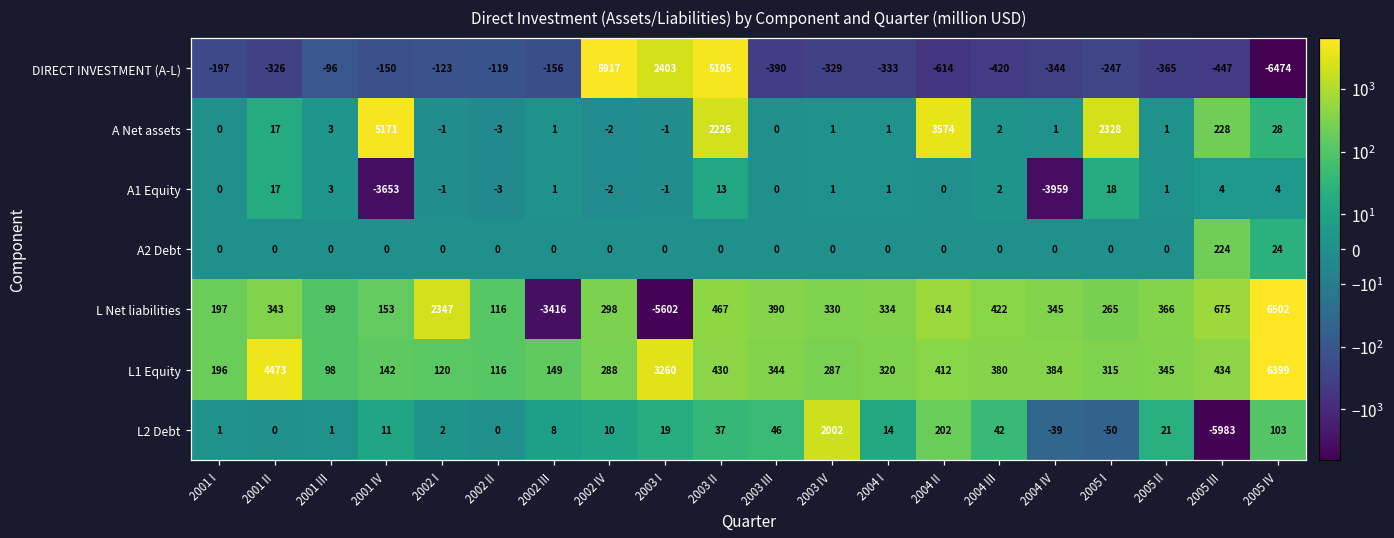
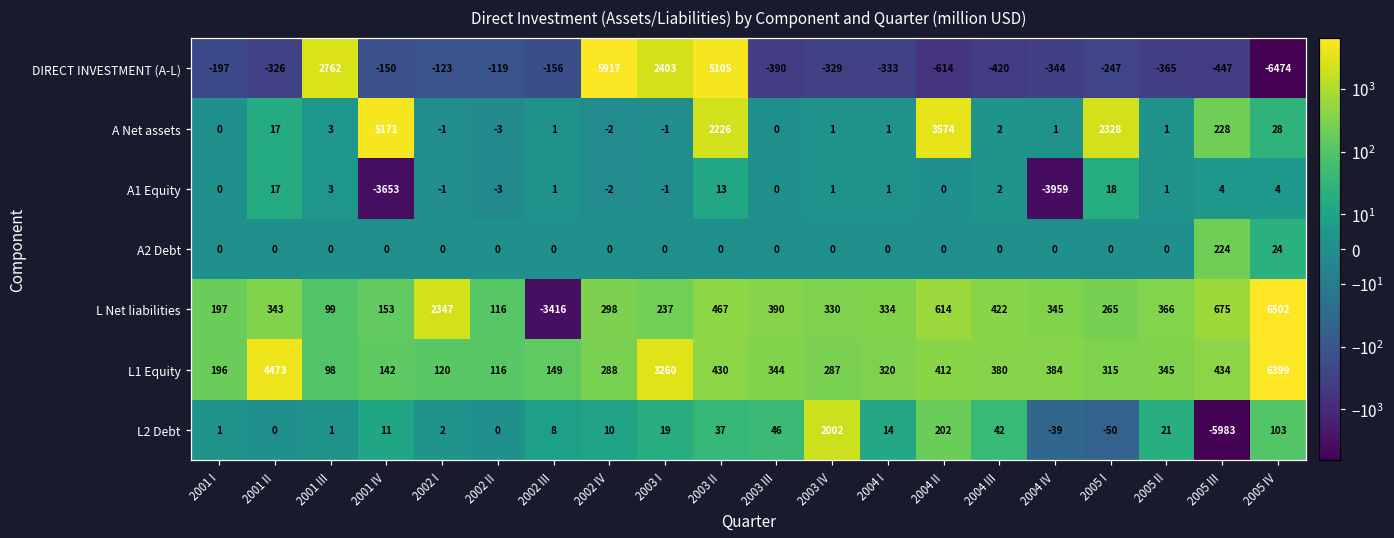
  {
    "DIRECT INVESTMENT (A-L)": {
      "2001 I": -197,
      "2001 II": -326,
-     "2001 III": -96,
+     "2001 III": 2762,
      "2001 IV": -150,
      "2002 I": -123,
      "2002 II": -119,
      "2002 III": -156,
      "2002 IV": 5917,
      "2003 I": 2403,
      "2003 II": 5105,
      "2003 III": -390,
      "2003 IV": -329,
      "2004 I": -333,
      "2004 II": -614,
      "2004 III": -420,
      "2004 IV": -344,
      "2005 I": -247,
      "2005 II": -365,
      "2005 III": -447,
      "2005 IV": -6474
    },
    "A Net assets": {
      "2001 I": 0,
      "2001 II": 17,
      "2001 III": 3,
      "2001 IV": 5171,
      "2002 I": -1,
      "2002 II": -3,
      "2002 III": 1,
      "2002 IV": -2,
      "2003 I": -1,
      "2003 II": 2226,
      "2003 III": 0,
      "2003 IV": 1,
      "2004 I": 1,
      "2004 II": 3574,
      "2004 III": 2,
      "2004 IV": 1,
      "2005 I": 2328,
      "2005 II": 1,
      "2005 III": 228,
      "2005 IV": 28
    },
    "A1 Equity": {
      "2001 I": 0,
      "2001 II": 17,
      "2001 III": 3,
      "2001 IV": -3653,
      "2002 I": -1,
      "2002 II": -3,
      "2002 III": 1,
      "2002 IV": -2,
      "2003 I": -1,
      "2003 II": 13,
      "2003 III": 0,
      "2003 IV": 1,
      "2004 I": 1,
      "2004 II": 0,
      "2004 III": 2,
      "2004 IV": -3959,
      "2005 I": 18,
      "2005 II": 1,
      "2005 III": 4,
      "2005 IV": 4
    },
    "A2 Debt": {
      "2001 I": 0,
      "2001 II": 0,
      "2001 III": 0,
      "2001 IV": 0,
      "2002 I": 0,
      "2002 II": 0,
      "2002 III": 0,
      "2002 IV": 0,
      "2003 I": 0,
      "2003 II": 0,
      "2003 III": 0,
      "2003 IV": 0,
      "2004 I": 0,
      "2004 II": 0,
      "2004 III": 0,
      "2004 IV": 0,
      "2005 I": 0,
      "2005 II": 0,
      "2005 III": 224,
      "2005 IV": 24
    },
    "L Net liabilities": {
      "2001 I": 197,
      "2001 II": 343,
      "2001 III": 99,
      "2001 IV": 153,
      "2002 I": 2347,
      "2002 II": 116,
      "2002 III": -3416,
      "2002 IV": 298,
-     "2003 I": -5602,
+     "2003 I": 237,
      "2003 II": 467,
      "2003 III": 390,
      "2003 IV": 330,
      "2004 I": 334,
      "2004 II": 614,
      "2004 III": 422,
      "2004 IV": 345,
      "2005 I": 265,
      "2005 II": 366,
      "2005 III": 675,
      "2005 IV": 6502
    },
    "L1 Equity": {
      "2001 I": 196,
      "2001 II": 4473,
      "2001 III": 98,
      "2001 IV": 142,
      "2002 I": 120,
      "2002 II": 116,
      "2002 III": 149,
      "2002 IV": 288,
      "2003 I": 3260,
      "2003 II": 430,
      "2003 III": 344,
      "2003 IV": 287,
      "2004 I": 320,
      "2004 II": 412,
      "2004 III": 380,
      "2004 IV": 384,
      "2005 I": 315,
      "2005 II": 345,
      "2005 III": 434,
      "2005 IV": 6399
    },
    "L2 Debt": {
      "2001 I": 1,
      "2001 II": 0,
      "2001 III": 1,
      "2001 IV": 11,
      "2002 I": 2,
      "2002 II": 0,
      "2002 III": 8,
      "2002 IV": 10,
      "2003 I": 19,
      "2003 II": 37,
      "2003 III": 46,
      "2003 IV": 2002,
      "2004 I": 14,
      "2004 II": 202,
      "2004 III": 42,
      "2004 IV": -39,
      "2005 I": -50,
      "2005 II": 21,
      "2005 III": -5983,
      "2005 IV": 103
    }
  }
